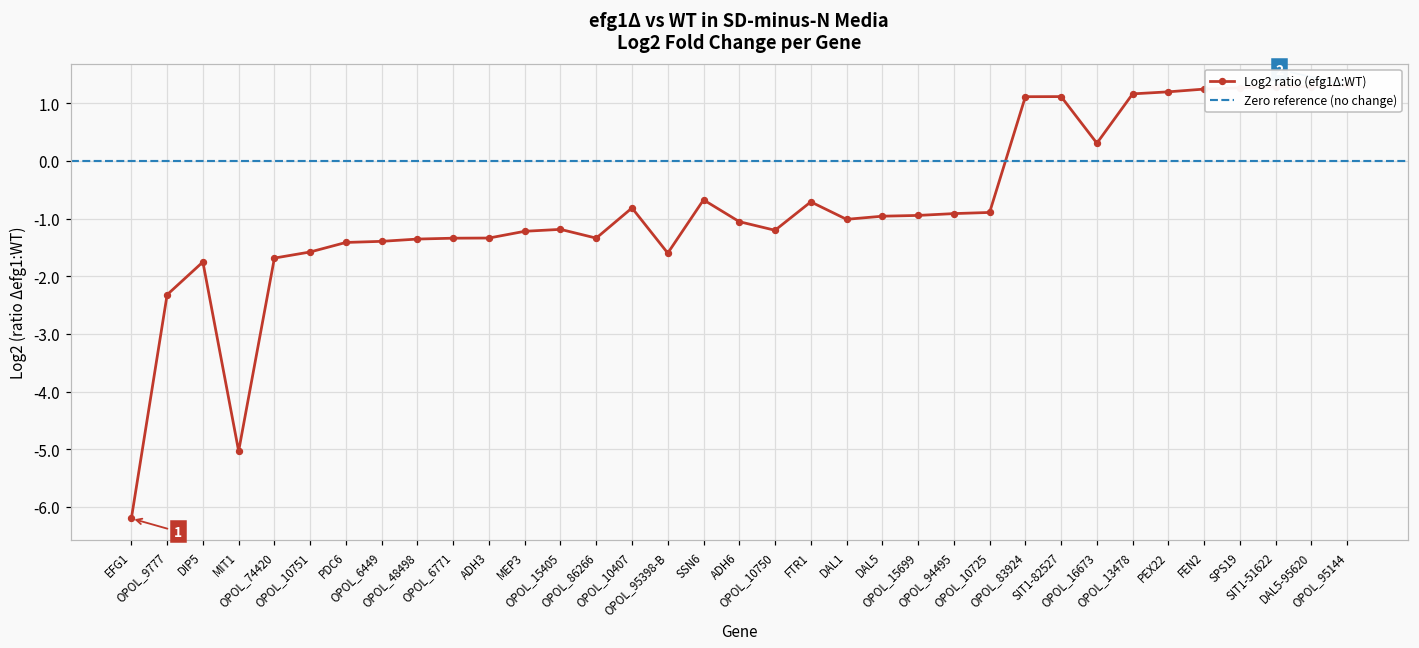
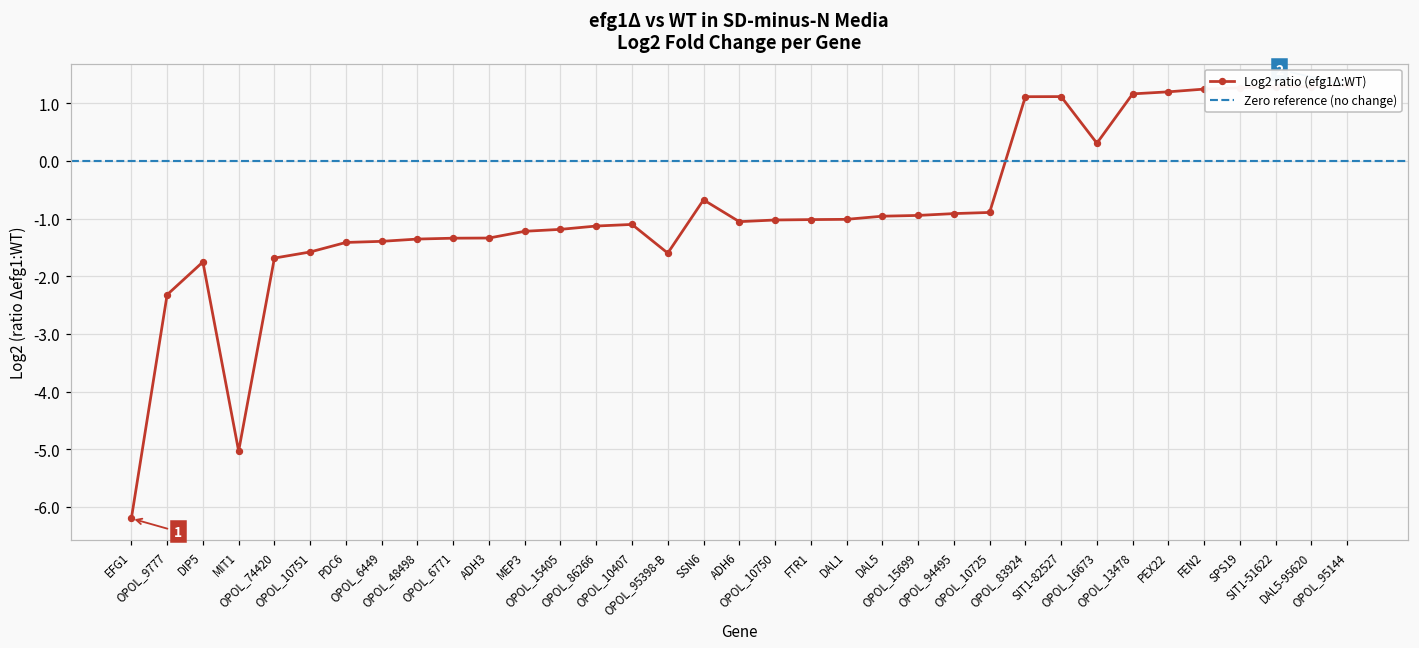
  {
    "EFG1": -6.2,
    "OPOL_9777": -2.3,
    "DIP5": -1.8,
    "MIT1": -5.0,
    "OPOL_74420": -1.7,
    "OPOL_10751": -1.6,
    "PDC6": -1.4,
    "OPOL_6449": -1.4,
    "OPOL_48498": -1.4,
    "OPOL_6771": -1.3,
    "ADH3": -1.3,
    "MEP3": -1.2,
    "OPOL_15405": -1.2,
-   "OPOL_86266": -1.3,
-   "OPOL_10407": -0.8,
+   "OPOL_86266": -1.1,
+   "OPOL_10407": -1.1,
    "OPOL_95398-B": -1.6,
    "SSN6": -0.7,
    "ADH6": -1.1,
-   "OPOL_10750": -1.2,
-   "FTR1": -0.7,
+   "OPOL_10750": -1.0,
+   "FTR1": -1.0,
    "DAL1": -1.0,
    "DAL5": -1.0,
    "OPOL_15699": -0.9,
    "OPOL_94495": -0.9,
    "OPOL_10725": -0.9,
    "OPOL_83924": 1.1,
    "SIT1-82527": 1.1,
    "OPOL_16673": 0.3,
    "OPOL_13478": 1.2,
    "PEX22": 1.2
  }
